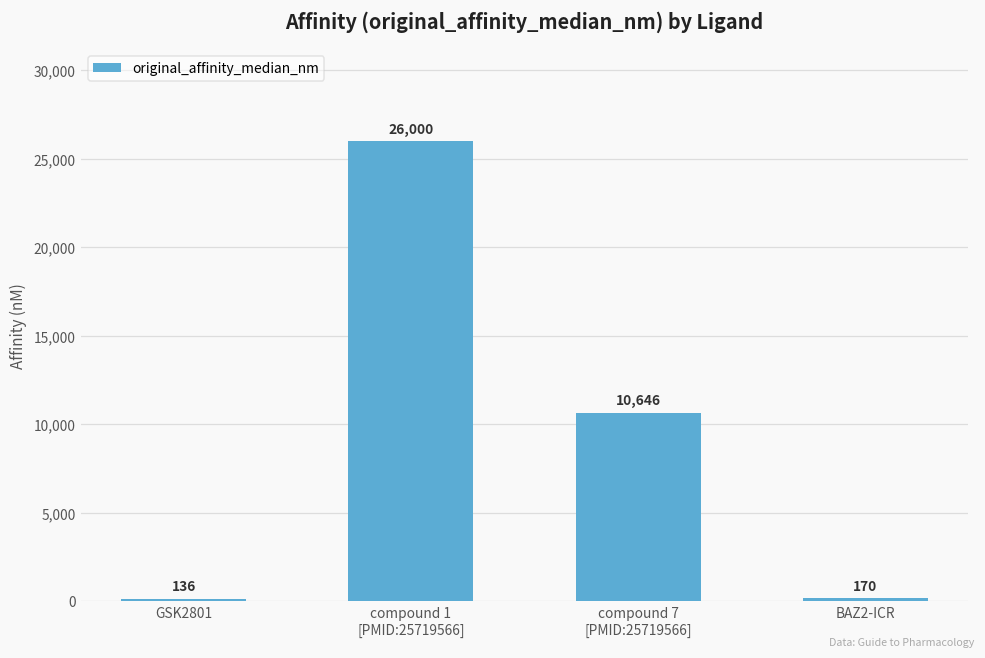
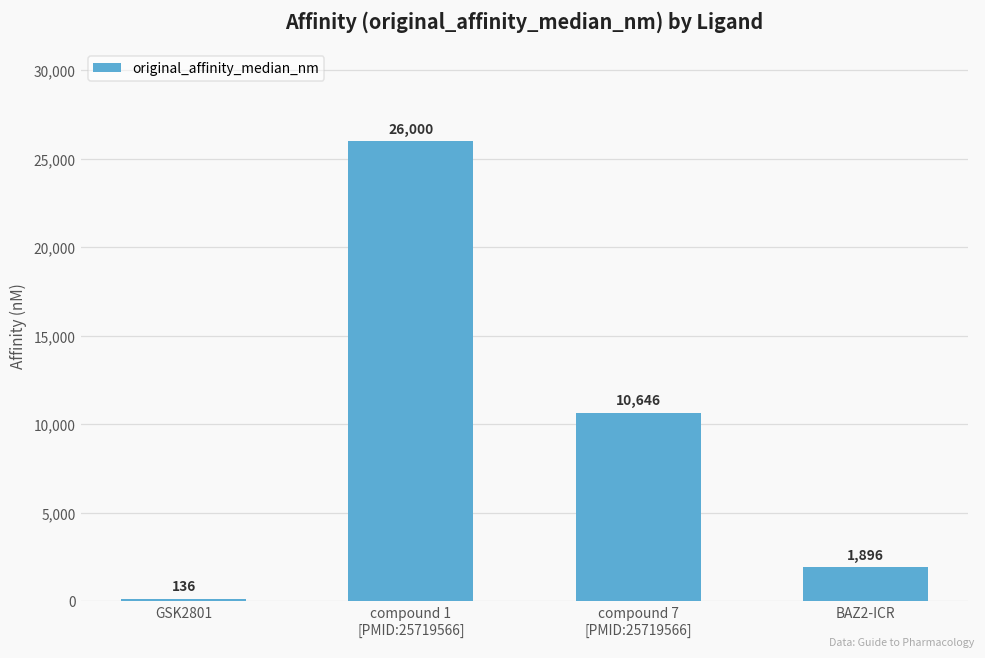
  {
    "GSK2801": "136",
    "compound 1 [PMID:25719566]": "26,000",
    "compound 7 [PMID:25719566]": "10,646",
-   "BAZ2-ICR": "170"
+   "BAZ2-ICR": "1,896"
  }
